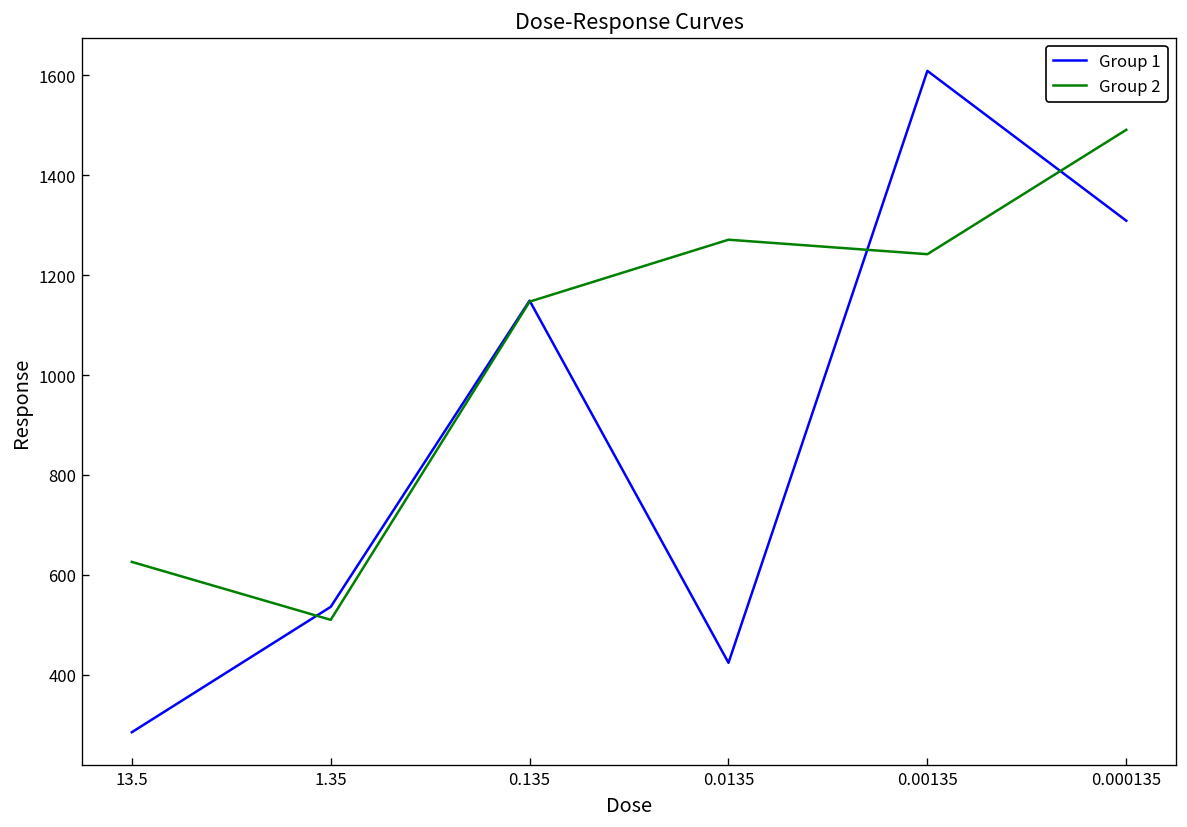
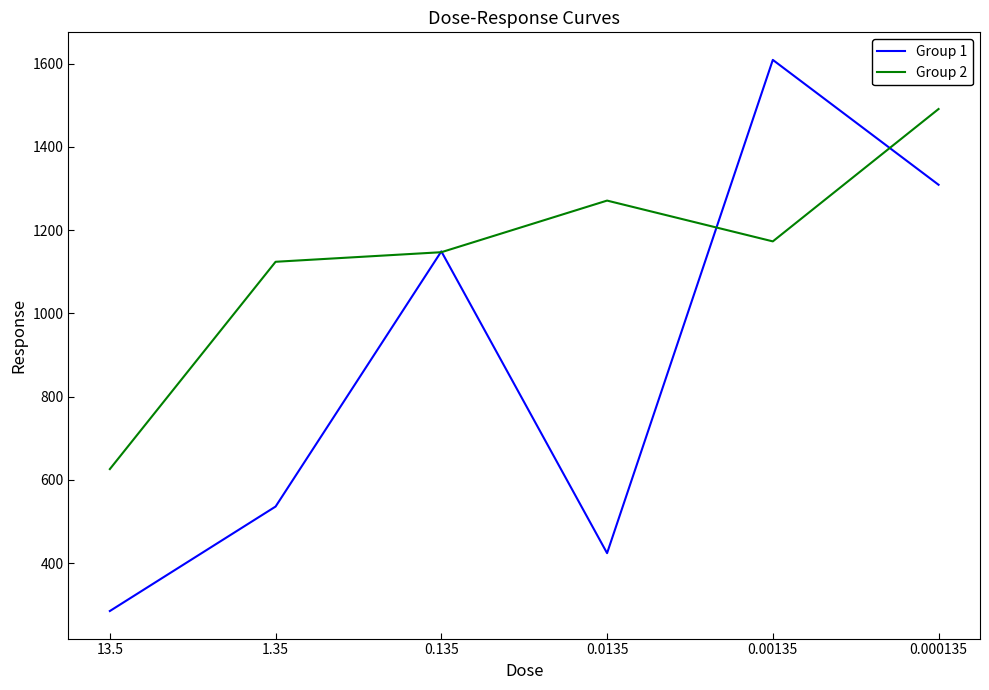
  {
    "Group 1": {
      "13.5": 290,
      "1.35": 540,
      "0.0135": 420,
      "0.00135": 1610,
      "0.000135": 1310
    },
    "Group 2": {
      "13.5": 630,
-     "1.35": 510,
+     "1.35": 1120,
      "0.0135": 1270,
-     "0.00135": 1240,
+     "0.00135": 1170,
      "0.000135": 1490
    }
  }
